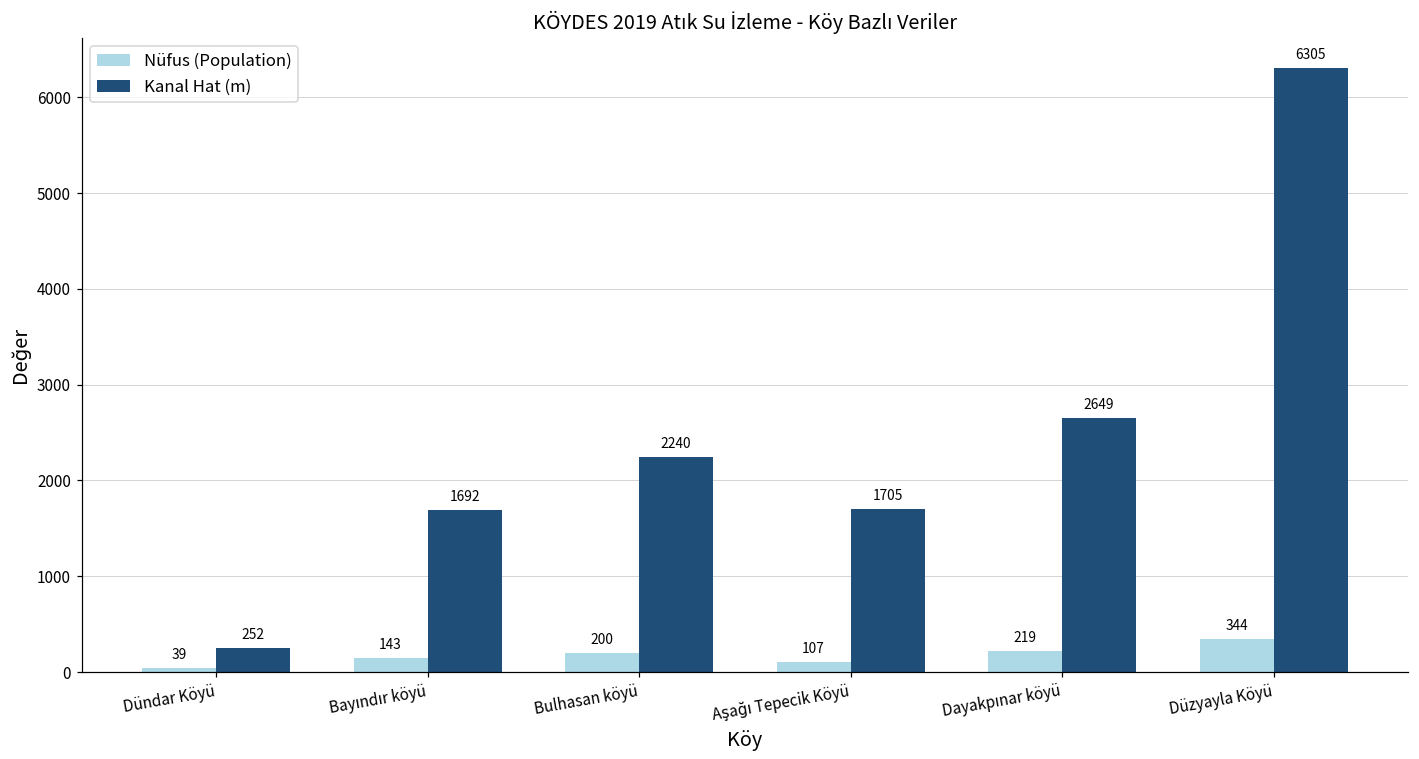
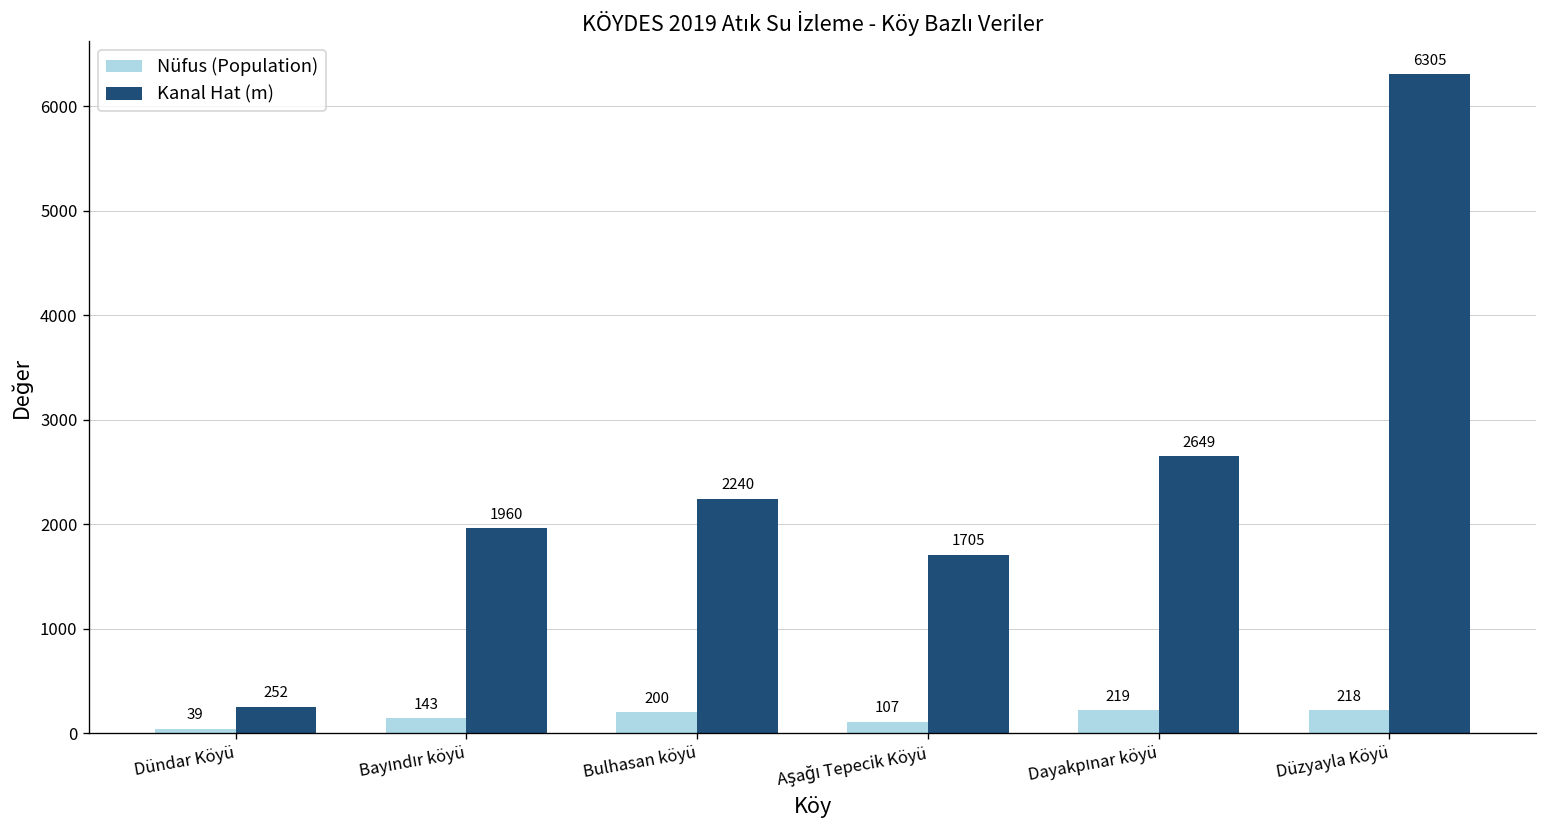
  {
    "Nüfus (Population)": {
      "Dündar Köyü": 39,
      "Bayındır köyü": 143,
      "Bulhasan köyü": 200,
      "Aşağı Tepecik Köyü": 107,
      "Dayakpınar köyü": 219,
-     "Düzyayla Köyü": 344
+     "Düzyayla Köyü": 218
    },
    "Kanal Hat (m)": {
      "Dündar Köyü": 252,
-     "Bayındır köyü": 1692,
+     "Bayındır köyü": 1960,
      "Bulhasan köyü": 2240,
      "Aşağı Tepecik Köyü": 1705,
      "Dayakpınar köyü": 2649,
      "Düzyayla Köyü": 6305
    }
  }
